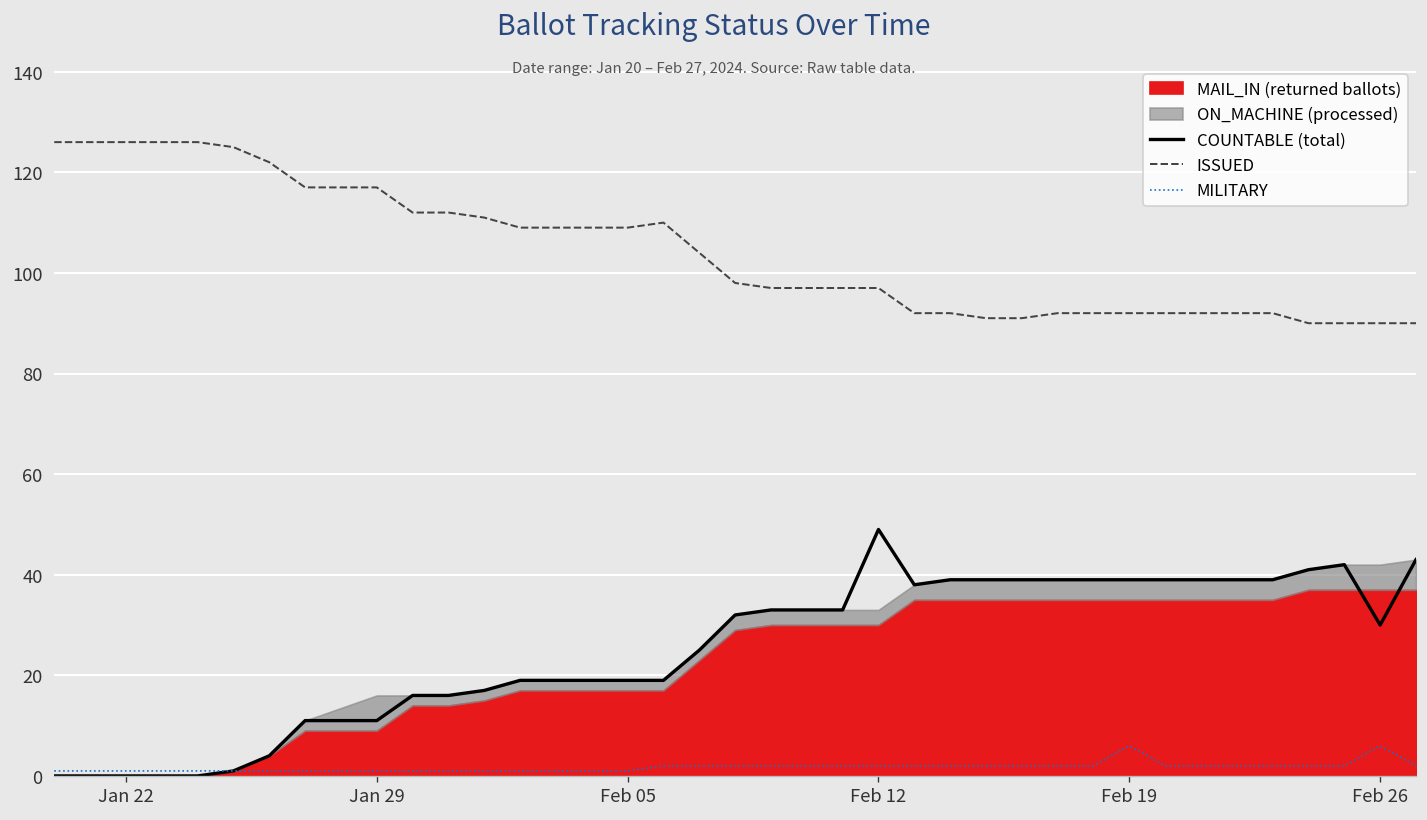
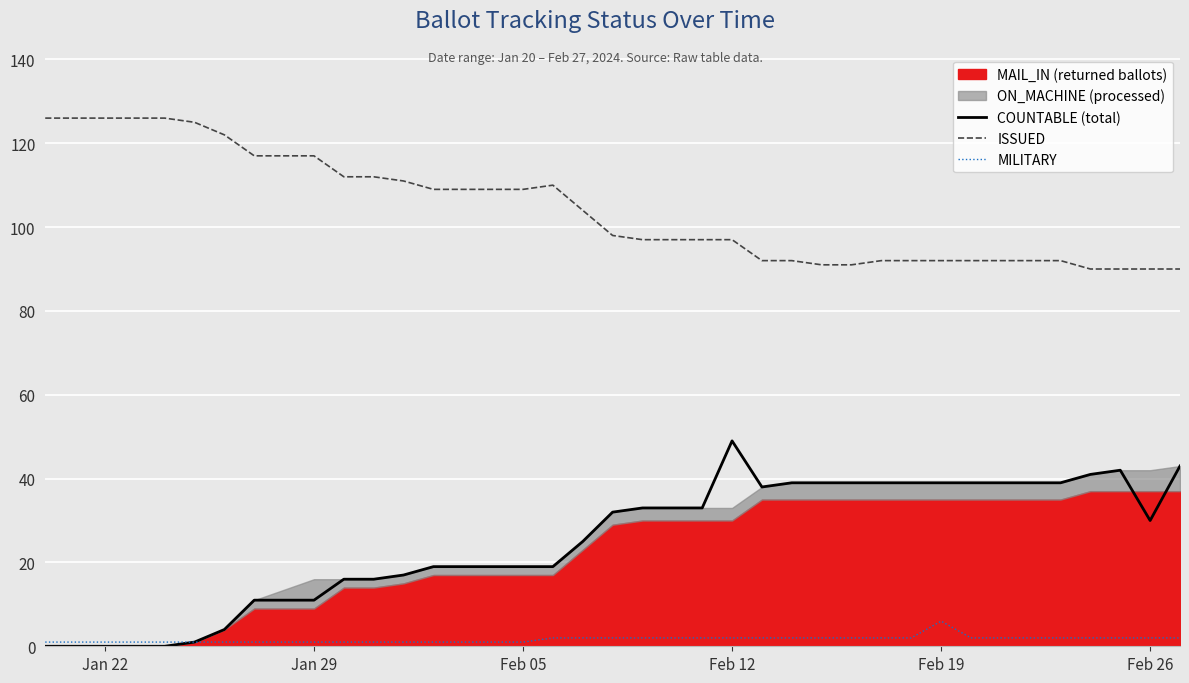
  {
    "COUNTABLE (total)": {
      "Jan 29": 11,
      "Feb 12": 49,
      "Feb 26": 30
    },
    "MAIL_IN (returned ballots)": {
      "Jan 29": 9,
      "Feb 05": 17,
      "Feb 12": 30,
      "Feb 19": 35,
      "Feb 26": 37
    },
    "ISSUED": {
      "Jan 22": 126,
      "Jan 29": 117,
      "Feb 05": 109,
      "Feb 12": 97,
      "Feb 19": 92,
      "Feb 26": 90
    },
    "MILITARY": {
      "Jan 22": 1,
      "Jan 29": 1,
      "Feb 05": 1,
      "Feb 12": 2,
      "Feb 19": 6,
-     "Feb 26": 6
+     "Feb 26": 2
    }
  }
